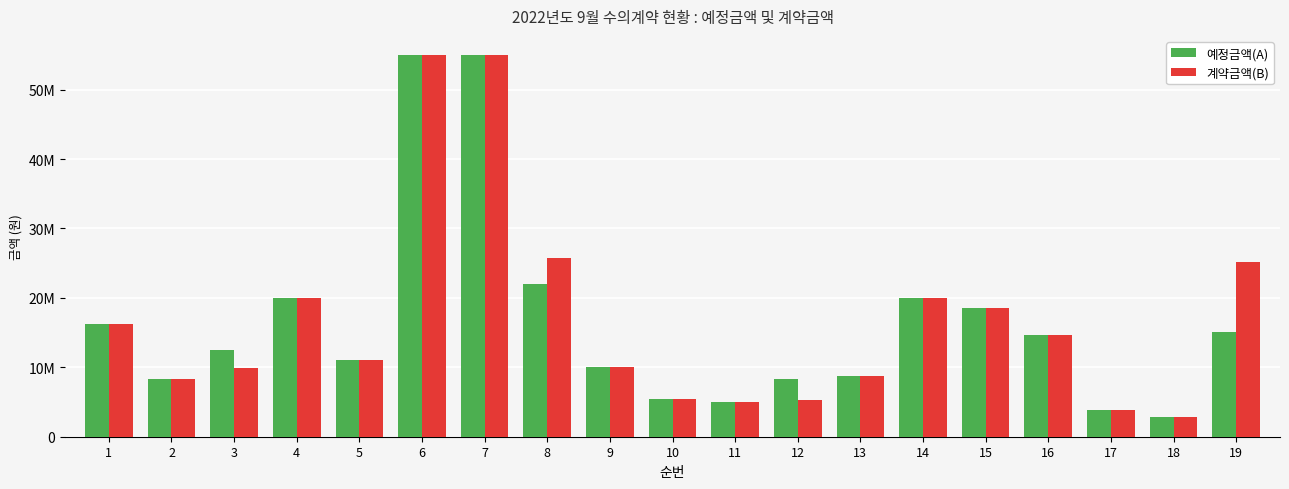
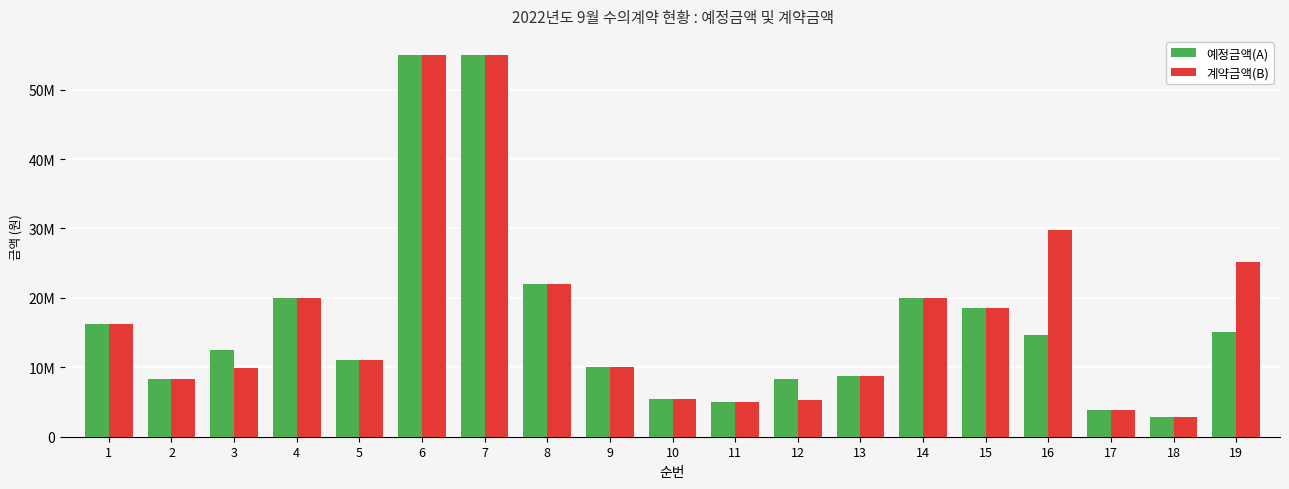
  {
    "예정금액(A)": {
      "1": 16000000,
      "2": 8000000,
      "3": 13000000,
      "4": 20000000,
      "5": 11000000,
      "6": 55000000,
      "7": 55000000,
      "8": 22000000,
      "9": 10000000,
      "10": 5000000,
      "11": 5000000,
      "12": 8000000,
      "13": 9000000,
      "14": 20000000,
      "15": 19000000,
      "16": 15000000,
      "17": 4000000,
      "18": 3000000,
      "19": 15000000
    },
    "계약금액(B)": {
      "1": 16000000,
      "2": 8000000,
      "3": 10000000,
      "4": 20000000,
      "5": 11000000,
      "6": 55000000,
      "7": 55000000,
-     "8": 26000000,
+     "8": 22000000,
      "9": 10000000,
      "10": 5000000,
      "11": 5000000,
      "12": 5000000,
      "13": 9000000,
      "14": 20000000,
      "15": 19000000,
-     "16": 15000000,
+     "16": 30000000,
      "17": 4000000,
      "18": 3000000,
      "19": 25000000
    }
  }
